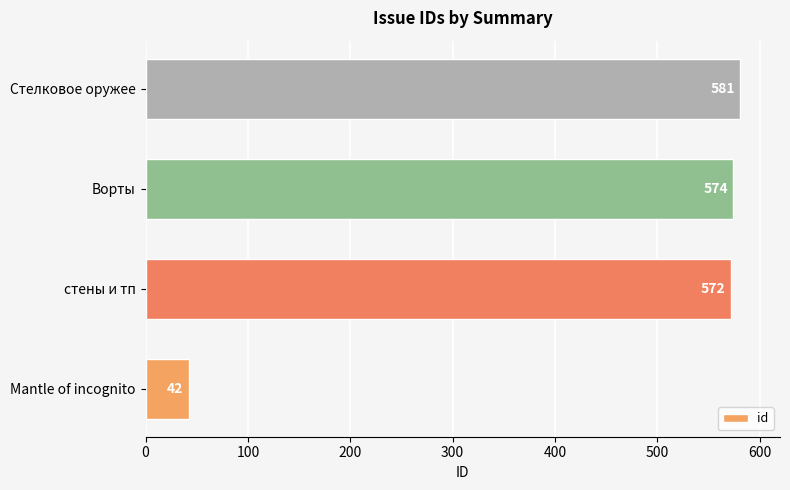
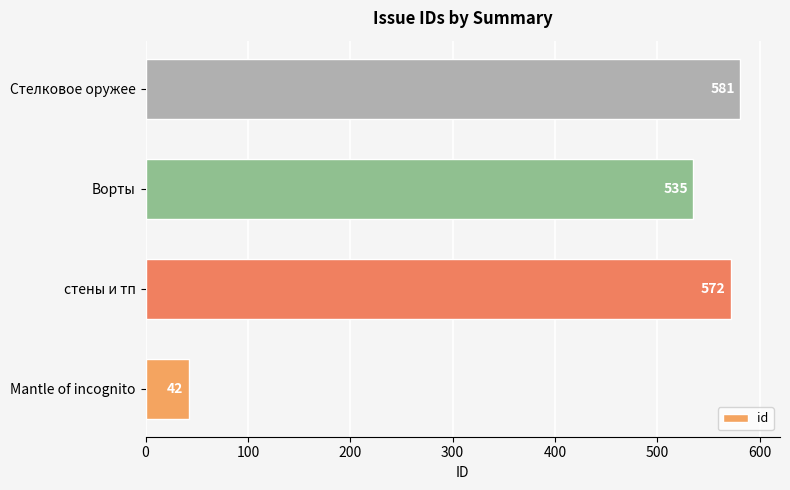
  {
    "Стелковое оружее": 581,
-   "Ворты": 574,
+   "Ворты": 535,
    "стены и тп": 572,
    "Mantle of incognito": 42
  }
